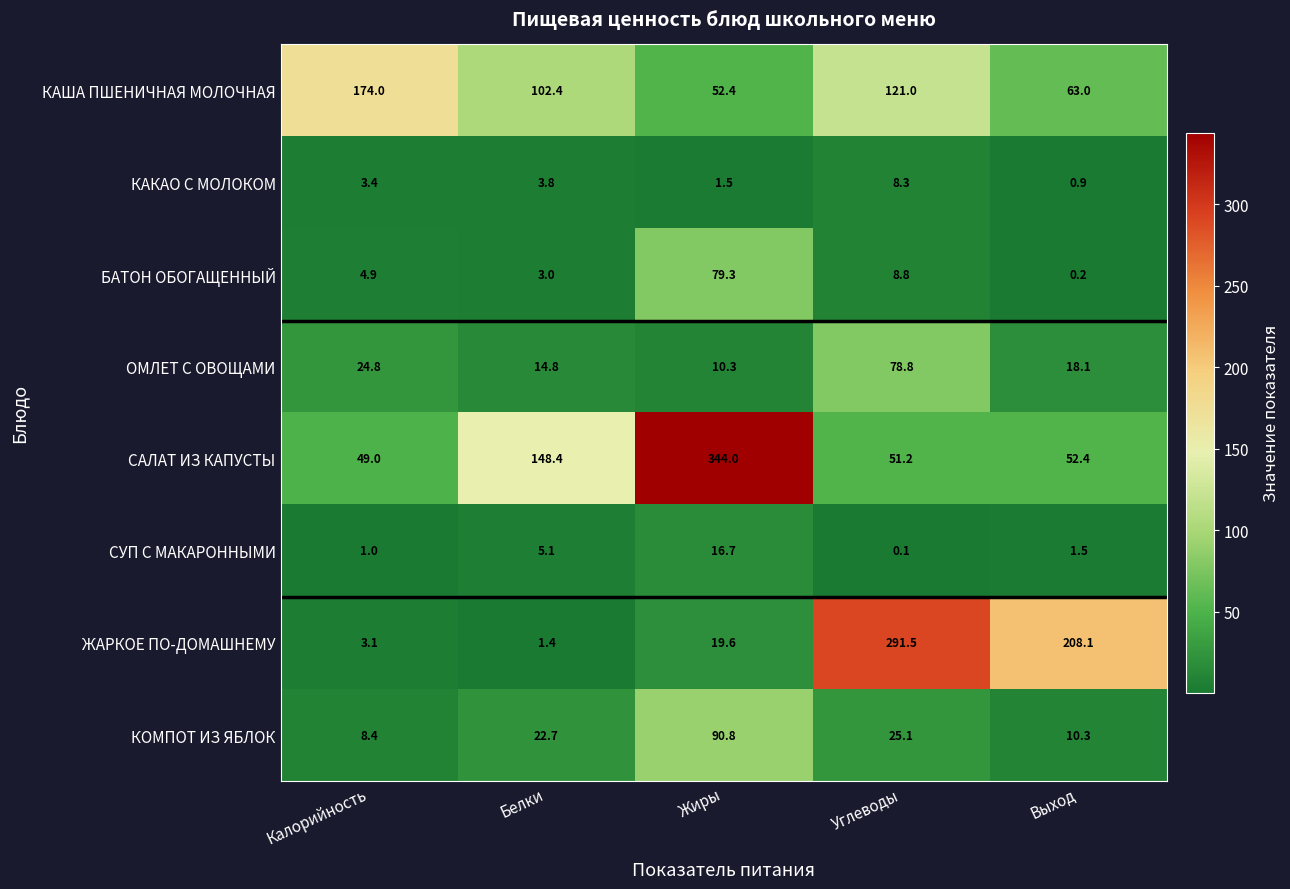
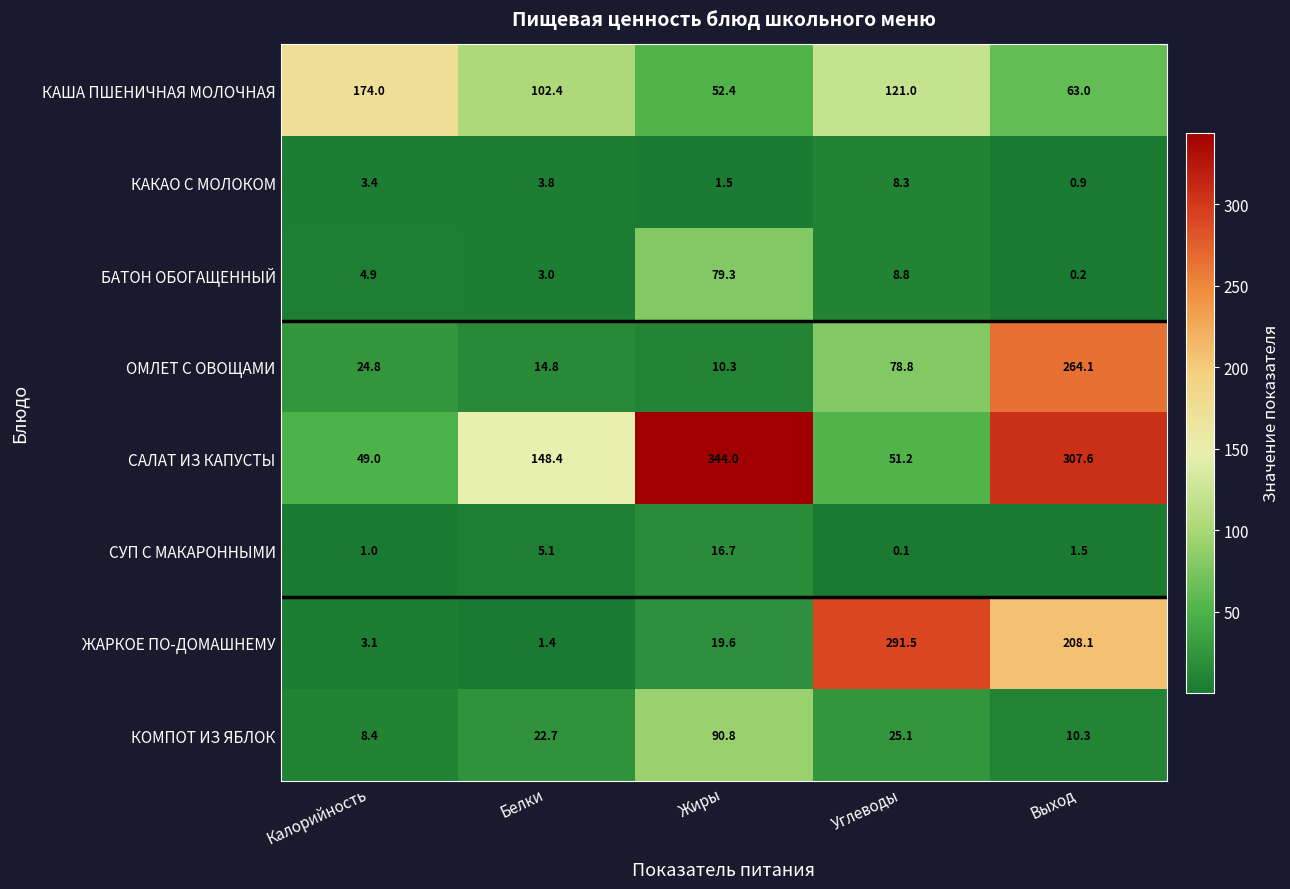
  {
    "КАША ПШЕНИЧНАЯ МОЛОЧНАЯ": {
      "Калорийность": 174.0,
      "Белки": 102.4,
      "Жиры": 52.4,
      "Углеводы": 121.0,
      "Выход": 63.0
    },
    "КАКАО С МОЛОКОМ": {
      "Калорийность": 3.4,
      "Белки": 3.8,
      "Жиры": 1.5,
      "Углеводы": 8.3,
      "Выход": 0.9
    },
    "БАТОН ОБОГАЩЕННЫЙ": {
      "Калорийность": 4.9,
      "Белки": 3.0,
      "Жиры": 79.3,
      "Углеводы": 8.8,
      "Выход": 0.2
    },
    "ОМЛЕТ С ОВОЩАМИ": {
      "Калорийность": 24.8,
      "Белки": 14.8,
      "Жиры": 10.3,
      "Углеводы": 78.8,
-     "Выход": 18.1
+     "Выход": 264.1
    },
    "САЛАТ ИЗ КАПУСТЫ": {
      "Калорийность": 49.0,
      "Белки": 148.4,
      "Жиры": 344.0,
      "Углеводы": 51.2,
-     "Выход": 52.4
+     "Выход": 307.6
    },
    "СУП С МАКАРОННЫМИ": {
      "Калорийность": 1.0,
      "Белки": 5.1,
      "Жиры": 16.7,
      "Углеводы": 0.1,
      "Выход": 1.5
    },
    "ЖАРКОЕ ПО-ДОМАШНЕМУ": {
      "Калорийность": 3.1,
      "Белки": 1.4,
      "Жиры": 19.6,
      "Углеводы": 291.5,
      "Выход": 208.1
    },
    "КОМПОТ ИЗ ЯБЛОК": {
      "Калорийность": 8.4,
      "Белки": 22.7,
      "Жиры": 90.8,
      "Углеводы": 25.1,
      "Выход": 10.3
    }
  }
